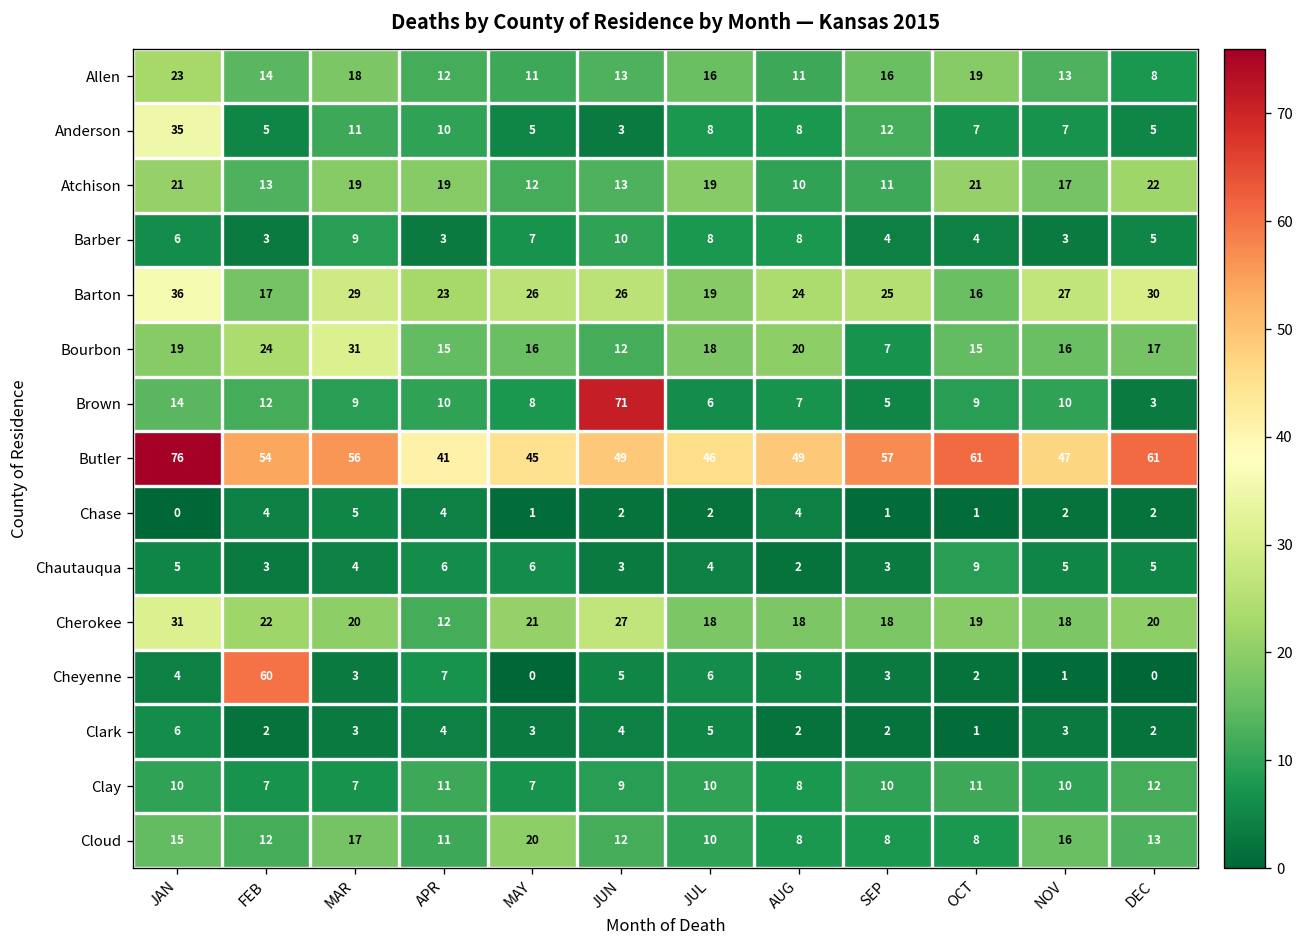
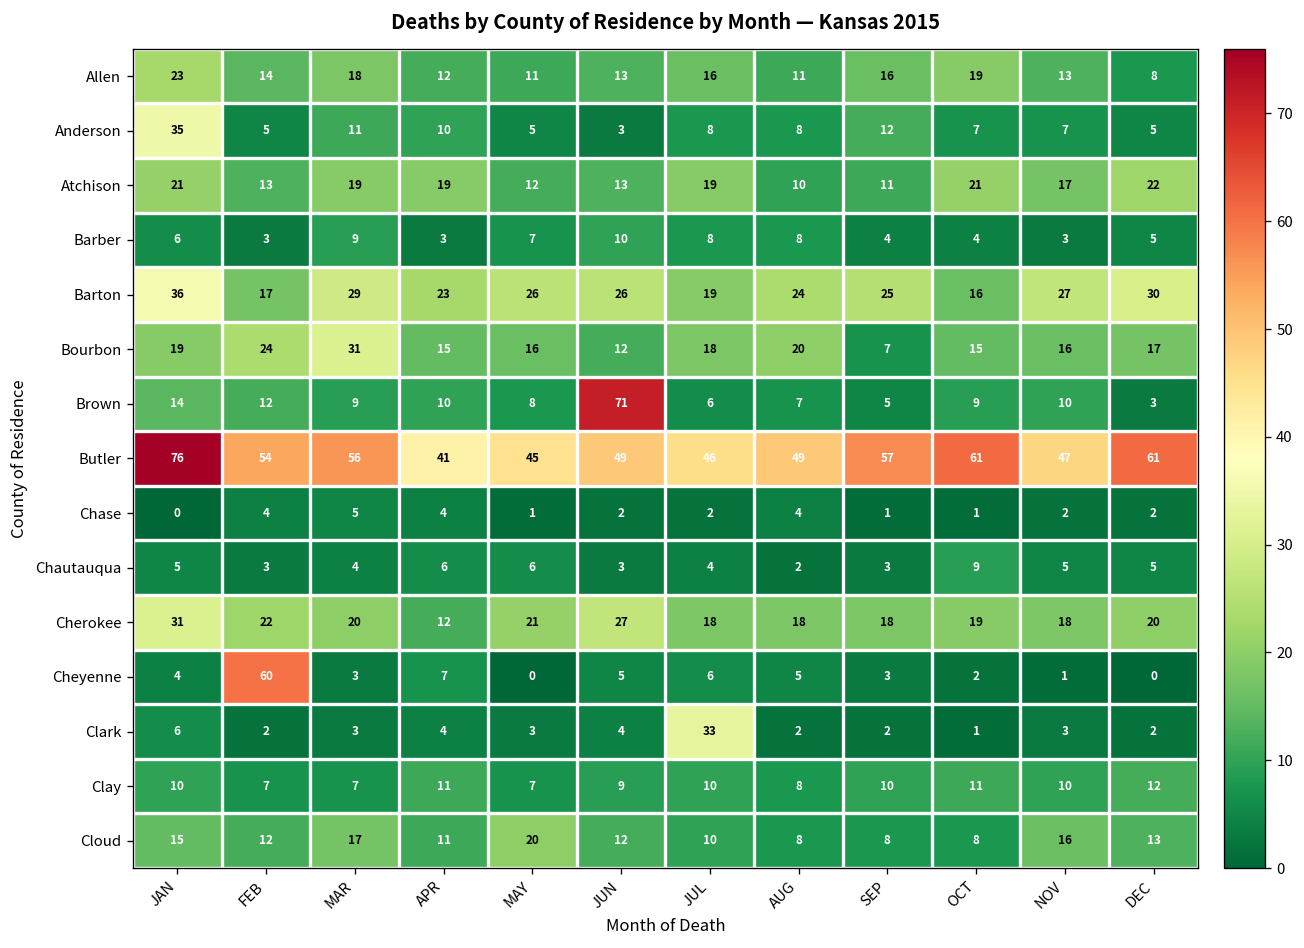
  {
    "Allen": {
      "JAN": 23,
      "FEB": 14,
      "MAR": 18,
      "APR": 12,
      "MAY": 11,
      "JUN": 13,
      "JUL": 16,
      "AUG": 11,
      "SEP": 16,
      "OCT": 19,
      "NOV": 13,
      "DEC": 8
    },
    "Anderson": {
      "JAN": 35,
      "FEB": 5,
      "MAR": 11,
      "APR": 10,
      "MAY": 5,
      "JUN": 3,
      "JUL": 8,
      "AUG": 8,
      "SEP": 12,
      "OCT": 7,
      "NOV": 7,
      "DEC": 5
    },
    "Atchison": {
      "JAN": 21,
      "FEB": 13,
      "MAR": 19,
      "APR": 19,
      "MAY": 12,
      "JUN": 13,
      "JUL": 19,
      "AUG": 10,
      "SEP": 11,
      "OCT": 21,
      "NOV": 17,
      "DEC": 22
    },
    "Barber": {
      "JAN": 6,
      "FEB": 3,
      "MAR": 9,
      "APR": 3,
      "MAY": 7,
      "JUN": 10,
      "JUL": 8,
      "AUG": 8,
      "SEP": 4,
      "OCT": 4,
      "NOV": 3,
      "DEC": 5
    },
    "Barton": {
      "JAN": 36,
      "FEB": 17,
      "MAR": 29,
      "APR": 23,
      "MAY": 26,
      "JUN": 26,
      "JUL": 19,
      "AUG": 24,
      "SEP": 25,
      "OCT": 16,
      "NOV": 27,
      "DEC": 30
    },
    "Bourbon": {
      "JAN": 19,
      "FEB": 24,
      "MAR": 31,
      "APR": 15,
      "MAY": 16,
      "JUN": 12,
      "JUL": 18,
      "AUG": 20,
      "SEP": 7,
      "OCT": 15,
      "NOV": 16,
      "DEC": 17
    },
    "Brown": {
      "JAN": 14,
      "FEB": 12,
      "MAR": 9,
      "APR": 10,
      "MAY": 8,
      "JUN": 71,
      "JUL": 6,
      "AUG": 7,
      "SEP": 5,
      "OCT": 9,
      "NOV": 10,
      "DEC": 3
    },
    "Butler": {
      "JAN": 76,
      "FEB": 54,
      "MAR": 56,
      "APR": 41,
      "MAY": 45,
      "JUN": 49,
      "JUL": 46,
      "AUG": 49,
      "SEP": 57,
      "OCT": 61,
      "NOV": 47,
      "DEC": 61
    },
    "Chase": {
      "JAN": 0,
      "FEB": 4,
      "MAR": 5,
      "APR": 4,
      "MAY": 1,
      "JUN": 2,
      "JUL": 2,
      "AUG": 4,
      "SEP": 1,
      "OCT": 1,
      "NOV": 2,
      "DEC": 2
    },
    "Chautauqua": {
      "JAN": 5,
      "FEB": 3,
      "MAR": 4,
      "APR": 6,
      "MAY": 6,
      "JUN": 3,
      "JUL": 4,
      "AUG": 2,
      "SEP": 3,
      "OCT": 9,
      "NOV": 5,
      "DEC": 5
    },
    "Cherokee": {
      "JAN": 31,
      "FEB": 22,
      "MAR": 20,
      "APR": 12,
      "MAY": 21,
      "JUN": 27,
      "JUL": 18,
      "AUG": 18,
      "SEP": 18,
      "OCT": 19,
      "NOV": 18,
      "DEC": 20
    },
    "Cheyenne": {
      "JAN": 4,
      "FEB": 60,
      "MAR": 3,
      "APR": 7,
      "MAY": 0,
      "JUN": 5,
      "JUL": 6,
      "AUG": 5,
      "SEP": 3,
      "OCT": 2,
      "NOV": 1,
      "DEC": 0
    },
    "Clark": {
      "JAN": 6,
      "FEB": 2,
      "MAR": 3,
      "APR": 4,
      "MAY": 3,
      "JUN": 4,
-     "JUL": 5,
+     "JUL": 33,
      "AUG": 2,
      "SEP": 2,
      "OCT": 1,
      "NOV": 3,
      "DEC": 2
    },
    "Clay": {
      "JAN": 10,
      "FEB": 7,
      "MAR": 7,
      "APR": 11,
      "MAY": 7,
      "JUN": 9,
      "JUL": 10,
      "AUG": 8,
      "SEP": 10,
      "OCT": 11,
      "NOV": 10,
      "DEC": 12
    },
    "Cloud": {
      "JAN": 15,
      "FEB": 12,
      "MAR": 17,
      "APR": 11,
      "MAY": 20,
      "JUN": 12,
      "JUL": 10,
      "AUG": 8,
      "SEP": 8,
      "OCT": 8,
      "NOV": 16,
      "DEC": 13
    }
  }
